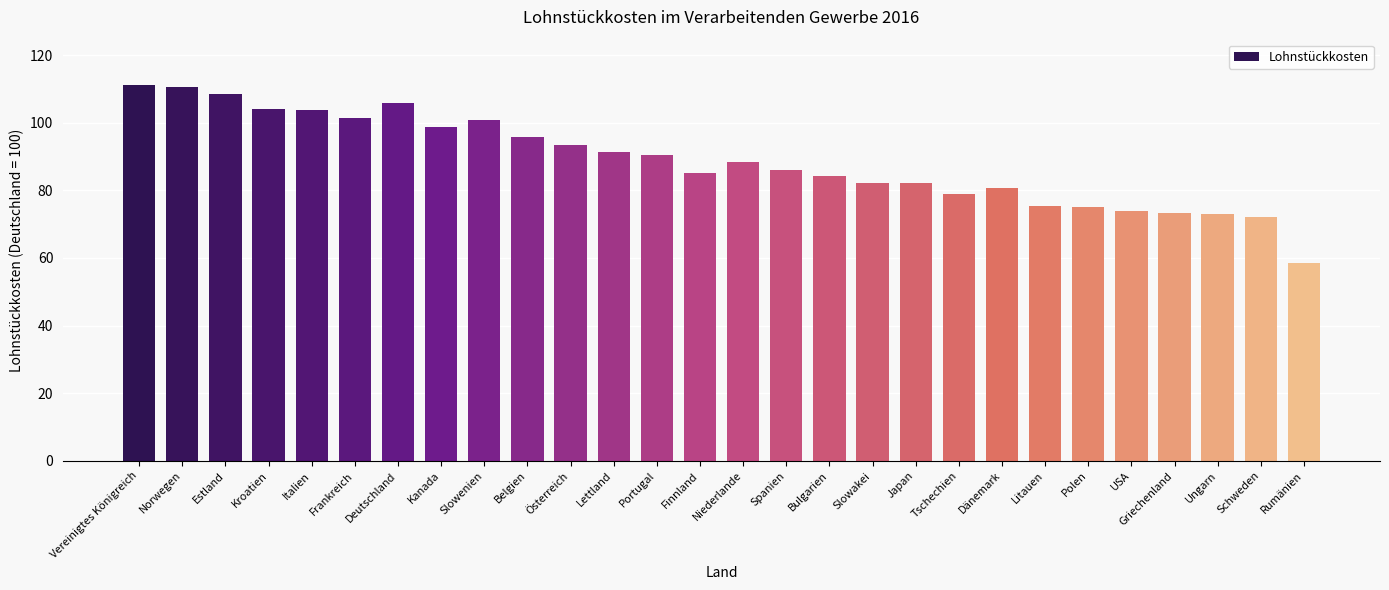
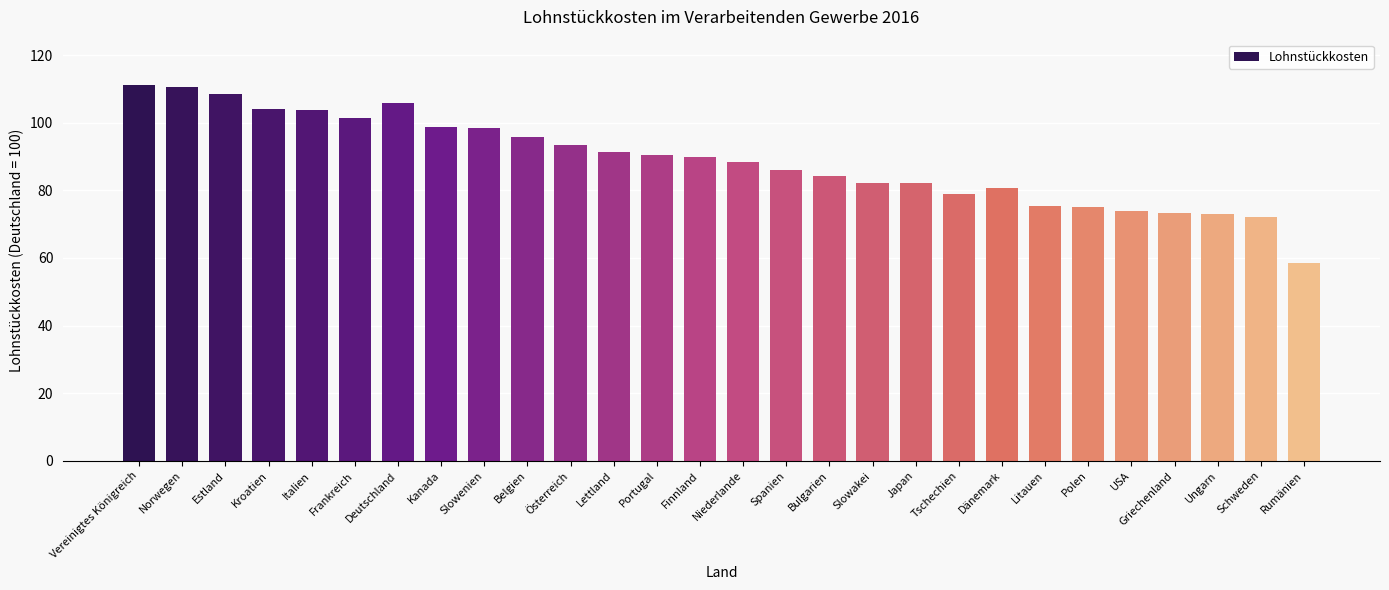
  {
    "Vereinigtes Königreich": 111,
    "Norwegen": 110,
    "Estland": 109,
    "Kroatien": 104,
    "Italien": 104,
    "Frankreich": 101,
    "Deutschland": 106,
    "Kanada": 99,
-   "Slowenien": 101,
+   "Slowenien": 99,
    "Belgien": 96,
    "Österreich": 94,
    "Lettland": 91,
    "Portugal": 90,
-   "Finnland": 85,
+   "Finnland": 90,
    "Niederlande": 88,
    "Spanien": 86,
    "Bulgarien": 84,
    "Slowakei": 82,
    "Japan": 82,
    "Tschechien": 79,
    "Dänemark": 81,
    "Litauen": 75,
    "Polen": 75,
    "USA": 74,
    "Griechenland": 73,
    "Ungarn": 73,
    "Schweden": 72,
    "Rumänien": 58
  }
